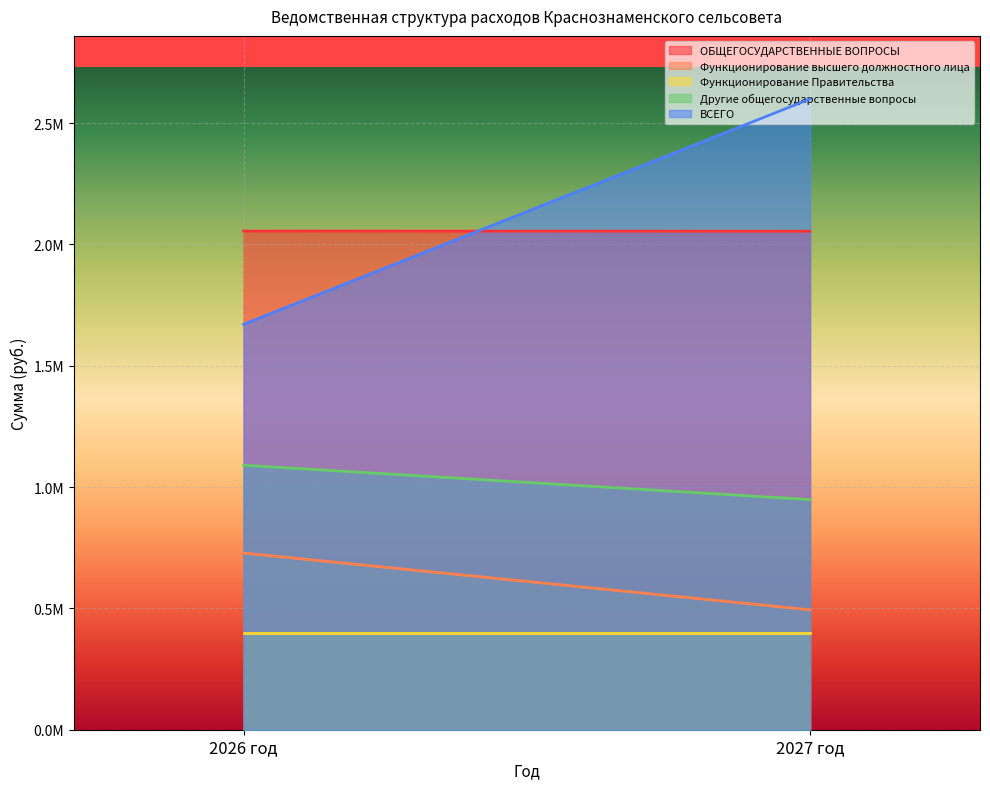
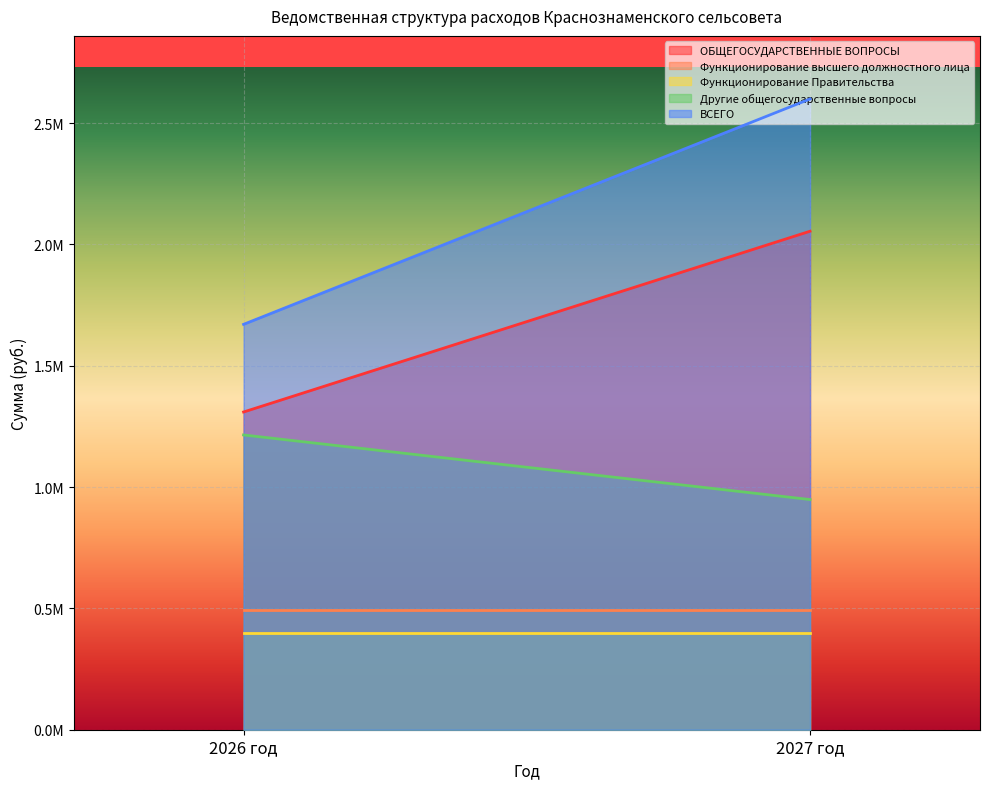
  {
    "ОБЩЕГОСУДАРСТВЕННЫЕ ВОПРОСЫ": {
-     "2026 год": 2060000,
+     "2026 год": 1310000,
      "2027 год": 2050000
    },
    "Функционирование высшего должностного лица": {
-     "2026 год": 730000,
+     "2026 год": 490000,
      "2027 год": 490000
    },
    "Функционирование Правительства": {
      "2026 год": 400000,
      "2027 год": 400000
    },
    "Другие общегосударственные вопросы": {
-     "2026 год": 1090000,
+     "2026 год": 1210000,
      "2027 год": 950000
    },
    "ВСЕГО": {
      "2026 год": 1670000
    }
  }
